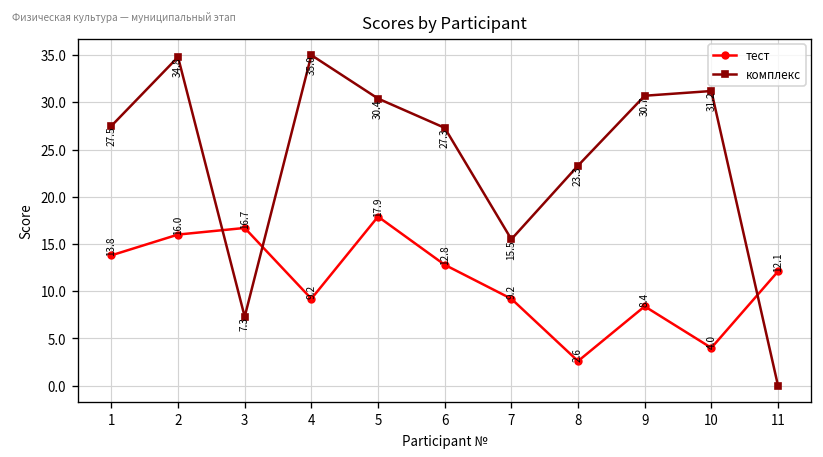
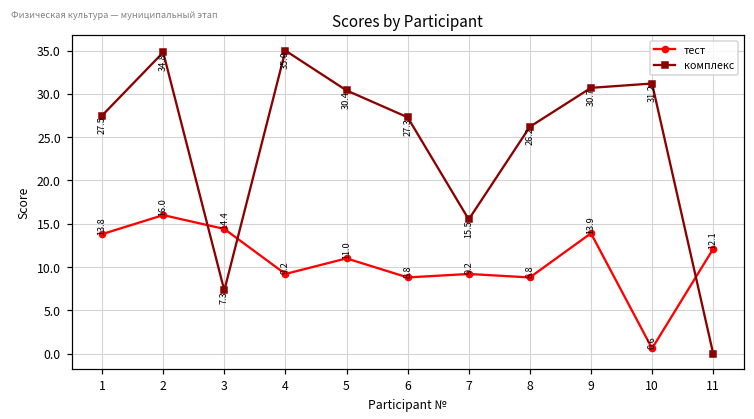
  {
    "тест": {
      "1": 13.8,
      "2": 16.0,
-     "3": 16.7,
+     "3": 14.4,
      "4": 9.2,
-     "5": 17.9,
-     "6": 12.8,
+     "5": 11.0,
+     "6": 8.8,
      "7": 9.2,
-     "8": 2.6,
-     "9": 8.4,
-     "10": 4.0,
+     "8": 8.8,
+     "9": 13.9,
+     "10": 0.6,
      "11": 12.1
    },
    "комплекс": {
      "1": 27.5,
      "2": 34.8,
      "3": 7.3,
      "4": 35.0,
      "5": 30.4,
      "6": 27.3,
      "7": 15.5,
-     "8": 23.3,
+     "8": 26.2,
      "9": 30.7,
      "10": 31.2
    }
  }
